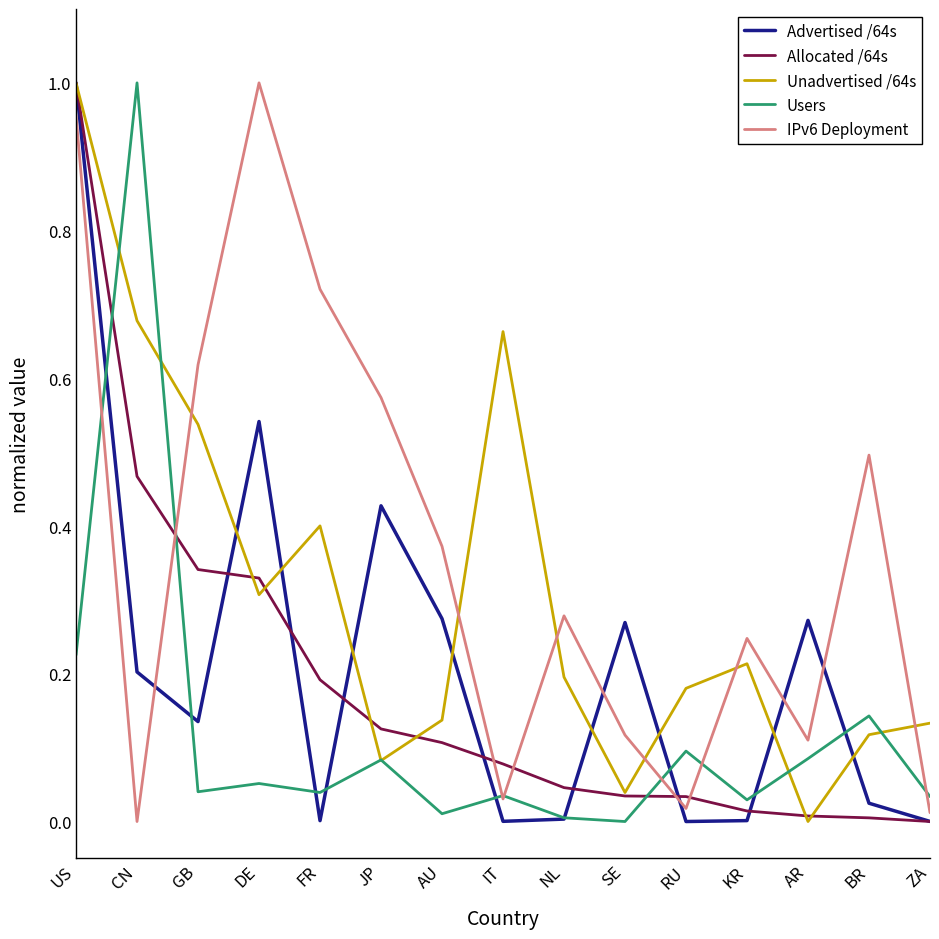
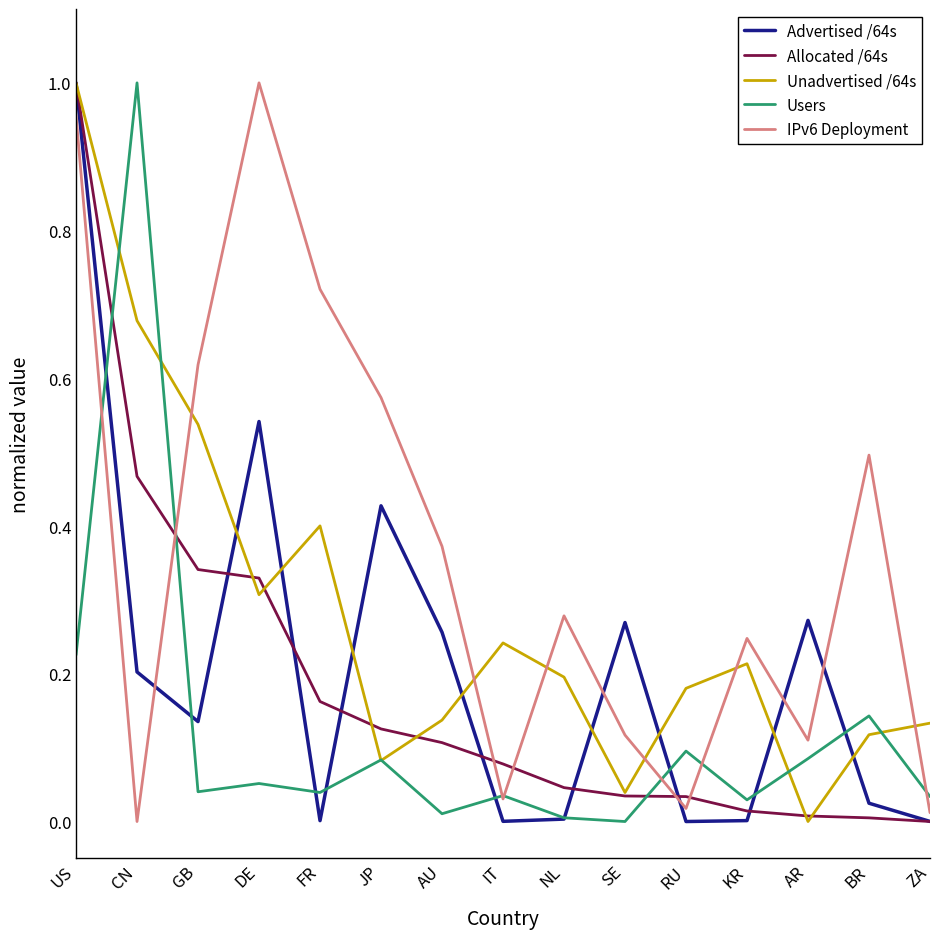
  {
    "Advertised /64s": {
      "CN": 0.20,
      "GB": 0.14,
      "DE": 0.54,
      "FR": 0.00,
      "JP": 0.43,
-     "AU": 0.27,
+     "AU": 0.26,
      "IT": 0.00,
      "SE": 0.27,
      "RU": 0.00,
      "KR": 0.00,
      "AR": 0.27,
      "BR": 0.02
    },
    "Allocated /64s": {
      "CN": 0.47,
      "GB": 0.34,
      "DE": 0.33,
-     "FR": 0.19,
+     "FR": 0.16,
      "JP": 0.13,
      "AU": 0.11,
      "IT": 0.08,
      "NL": 0.05,
      "SE": 0.03,
      "RU": 0.03,
      "KR": 0.01,
      "AR": 0.01,
      "BR": 0.00
    },
    "Unadvertised /64s": {
      "CN": 0.68,
      "GB": 0.54,
      "DE": 0.31,
      "FR": 0.40,
      "AU": 0.14,
-     "IT": 0.66,
+     "IT": 0.24,
      "NL": 0.20,
      "SE": 0.04,
      "RU": 0.18,
      "KR": 0.21,
      "AR": 0.00,
      "BR": 0.12,
      "ZA": 0.13
    },
    "Users": {
      "US": 0.23,
      "CN": 1.00,
      "GB": 0.04,
      "DE": 0.05,
      "FR": 0.04,
      "AU": 0.01,
      "IT": 0.04,
      "SE": 0.00,
      "RU": 0.10,
      "KR": 0.03,
      "AR": 0.09,
      "BR": 0.14,
      "ZA": 0.03
    },
    "IPv6 Deployment": {
      "US": 0.96,
      "CN": 0.00,
      "GB": 0.62,
      "DE": 1.00,
      "FR": 0.72,
      "JP": 0.57,
      "AU": 0.37,
      "IT": 0.03,
      "NL": 0.28,
      "SE": 0.12,
      "RU": 0.02,
      "KR": 0.25,
      "AR": 0.11,
      "BR": 0.50,
      "ZA": 0.01
    }
  }
